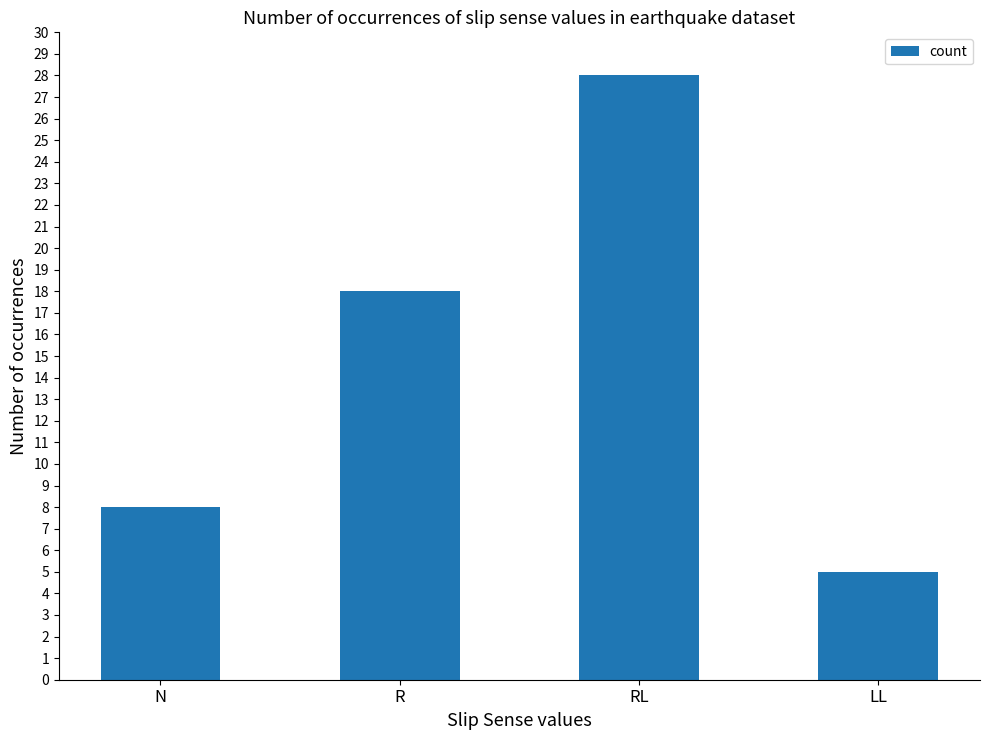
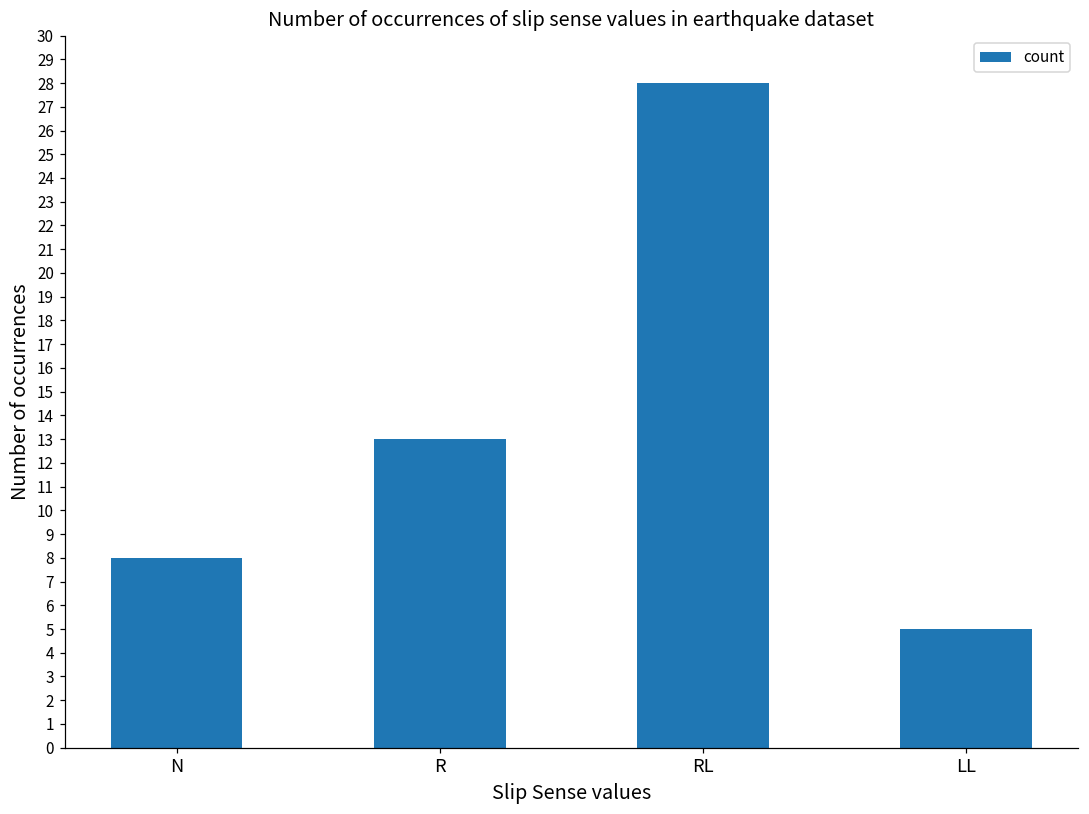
  {
    "N": 8,
-   "R": 18,
+   "R": 13,
    "RL": 28,
    "LL": 5
  }
